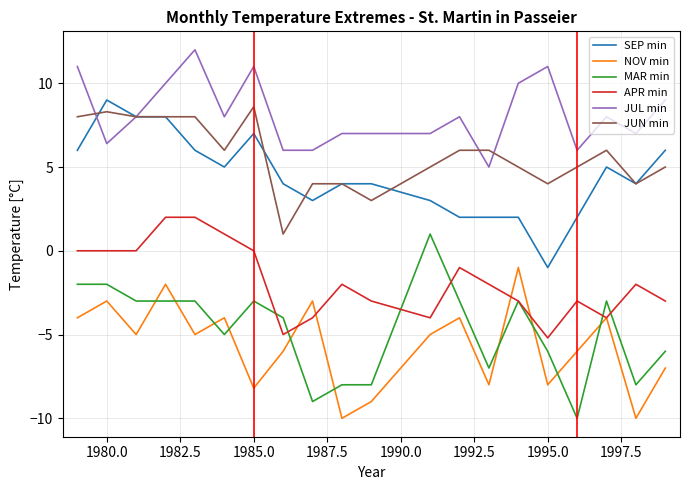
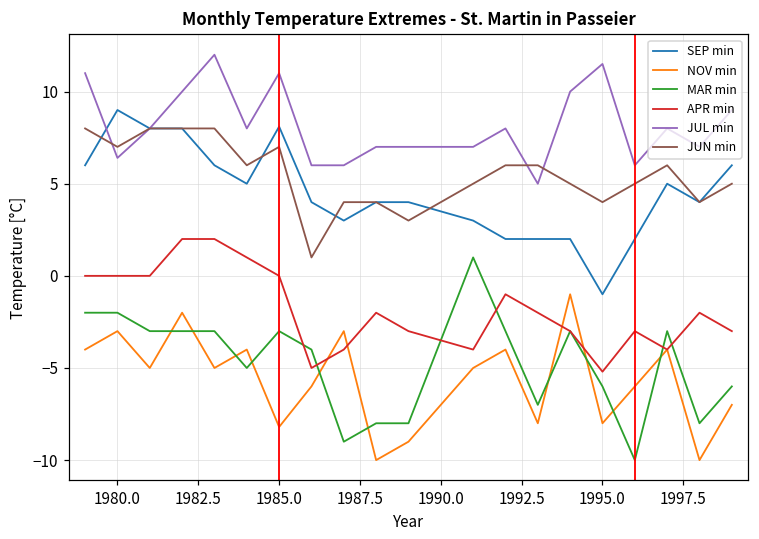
  {
    "SEP min": {
      "1980.0": 9.0,
-     "1985.0": 7.0,
+     "1985.0": 8.1,
      "1995.0": -1.0
    },
    "NOV min": {
      "1980.0": -3.0,
      "1985.0": -8.2,
      "1995.0": -8.0
    },
    "MAR min": {
      "1980.0": -2.0,
      "1985.0": -3.0,
      "1995.0": -6.0
    },
    "APR min": {
      "1980.0": 0.0,
      "1985.0": 0.0,
      "1995.0": -5.2
    },
    "JUL min": {
      "1980.0": 6.4,
      "1985.0": 11.0,
-     "1995.0": 11.0
+     "1995.0": 11.5
    },
    "JUN min": {
-     "1980.0": 8.3,
-     "1985.0": 8.6,
+     "1980.0": 7.0,
+     "1985.0": 7.0,
      "1995.0": 4.0
    }
  }
